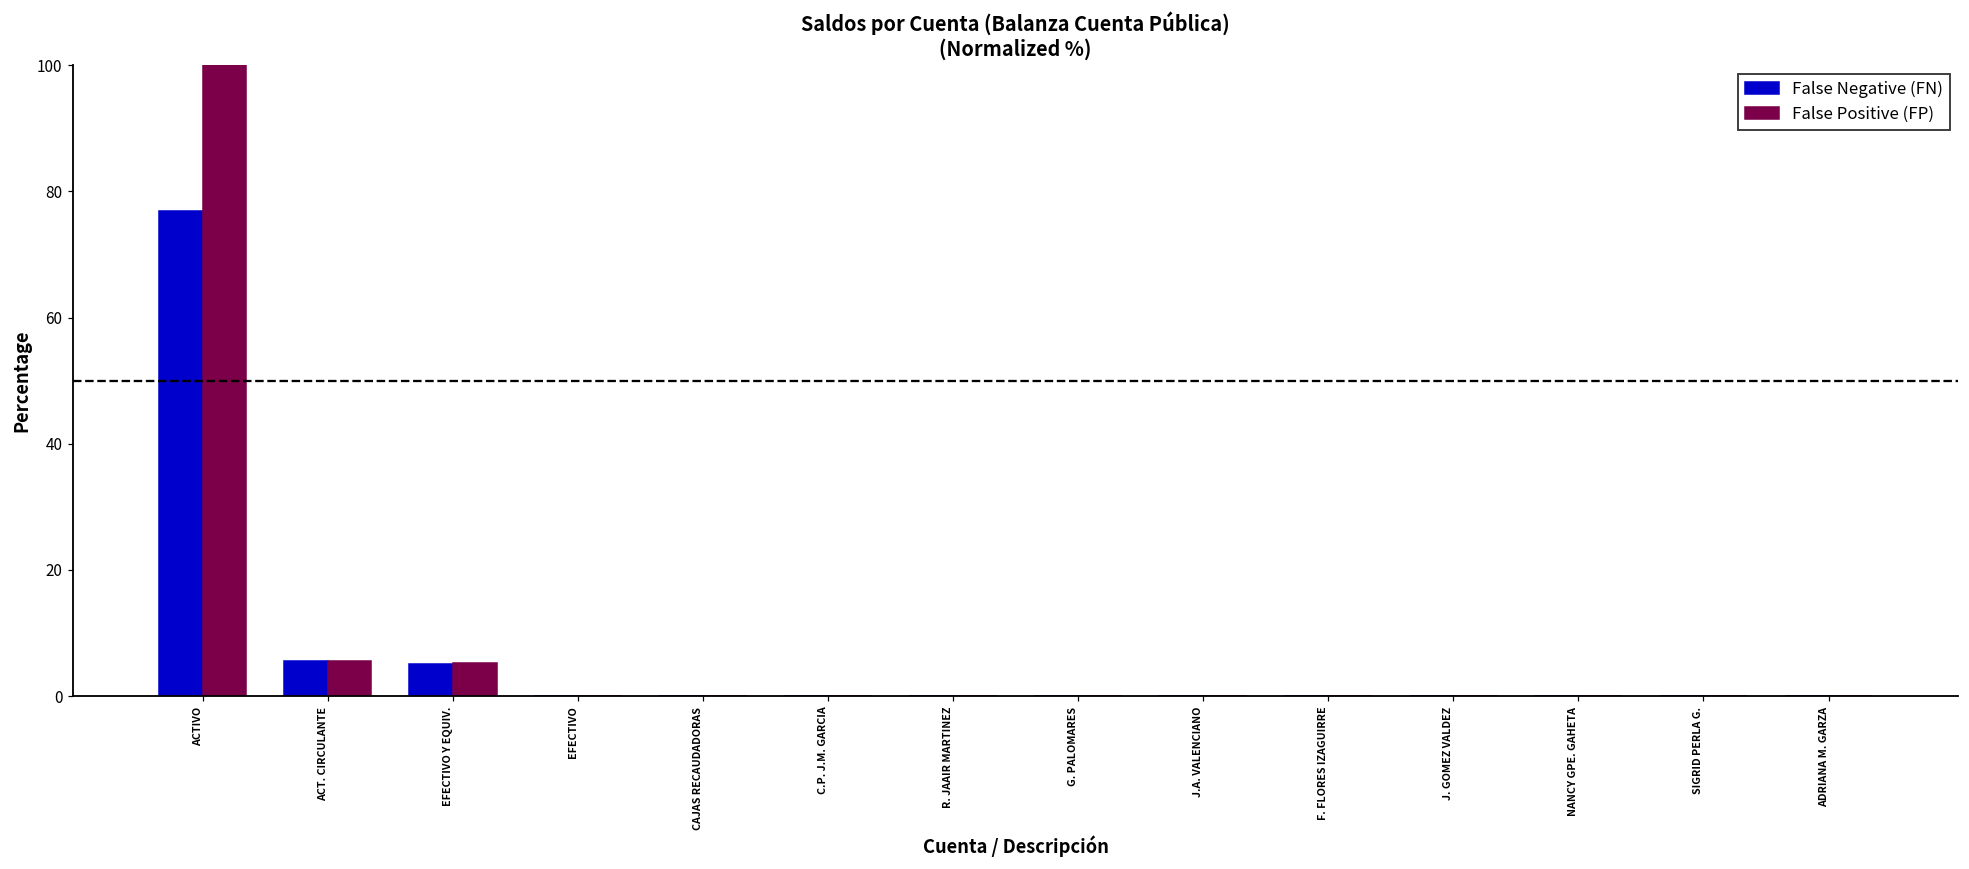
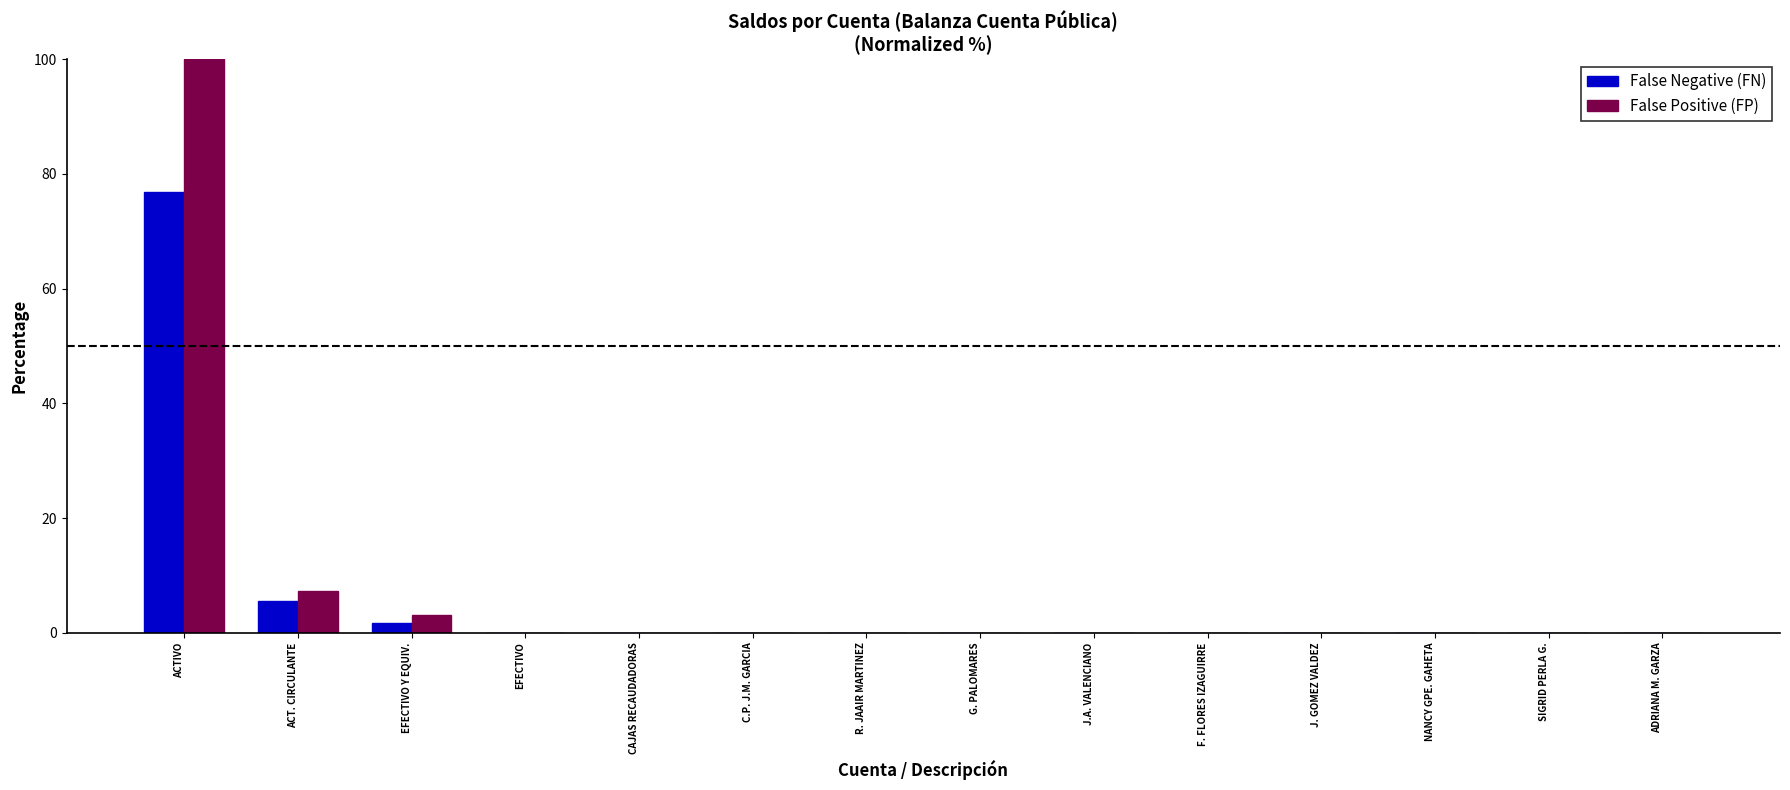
  {
    "False Negative (FN)": {
      "ACTIVO": 77,
      "ACT. CIRCULANTE": 6,
-     "EFECTIVO Y EQUIV.": 5,
+     "EFECTIVO Y EQUIV.": 2,
      "G. PALOMARES": 0,
      "J.A. VALENCIANO": 0,
      "J. GOMEZ VALDEZ": 0,
      "SIGRID PERLA G.": 0,
      "ADRIANA M. GARZA": 0
    },
    "False Positive (FP)": {
      "ACTIVO": 100,
-     "ACT. CIRCULANTE": 6,
-     "EFECTIVO Y EQUIV.": 5,
+     "ACT. CIRCULANTE": 7,
+     "EFECTIVO Y EQUIV.": 3,
      "R. JAAIR MARTINEZ": 0,
      "G. PALOMARES": 0,
      "J.A. VALENCIANO": 0,
      "F. FLORES IZAGUIRRE": 0,
      "J. GOMEZ VALDEZ": 0,
      "SIGRID PERLA G.": 0,
      "ADRIANA M. GARZA": 0
    }
  }
